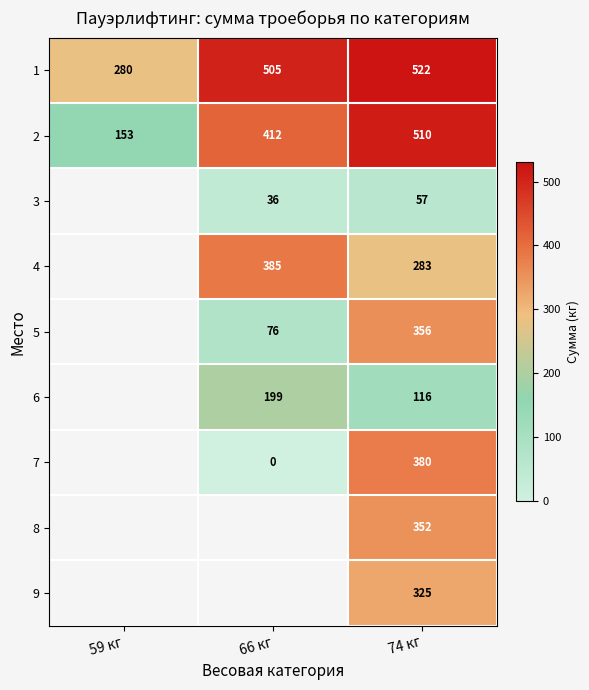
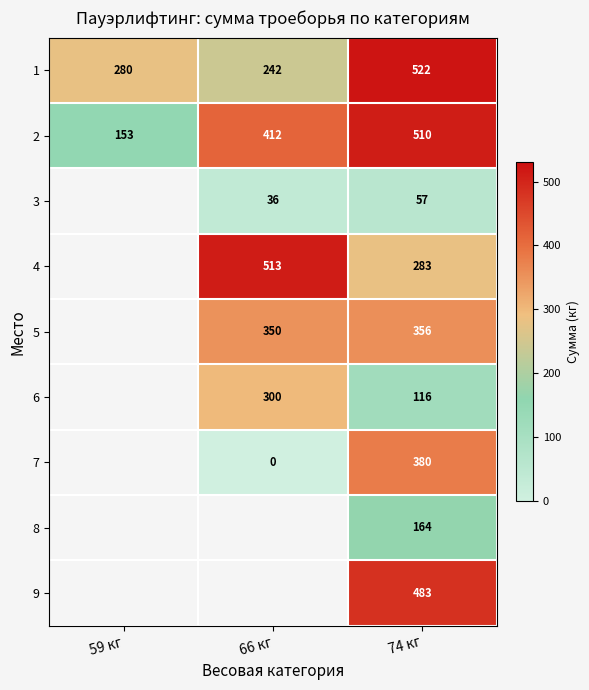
  {
    "1": {
      "59 кг": 280,
-     "66 кг": 505,
+     "66 кг": 242,
      "74 кг": 522
    },
    "2": {
      "59 кг": 153,
      "66 кг": 412,
      "74 кг": 510
    },
    "3": {
      "66 кг": 36,
      "74 кг": 57
    },
    "4": {
-     "66 кг": 385,
+     "66 кг": 513,
      "74 кг": 283
    },
    "5": {
-     "66 кг": 76,
+     "66 кг": 350,
      "74 кг": 356
    },
    "6": {
-     "66 кг": 199,
+     "66 кг": 300,
      "74 кг": 116
    },
    "7": {
      "66 кг": 0,
      "74 кг": 380
    },
    "8": {
-     "74 кг": 352
+     "74 кг": 164
    },
    "9": {
-     "74 кг": 325
+     "74 кг": 483
    }
  }
